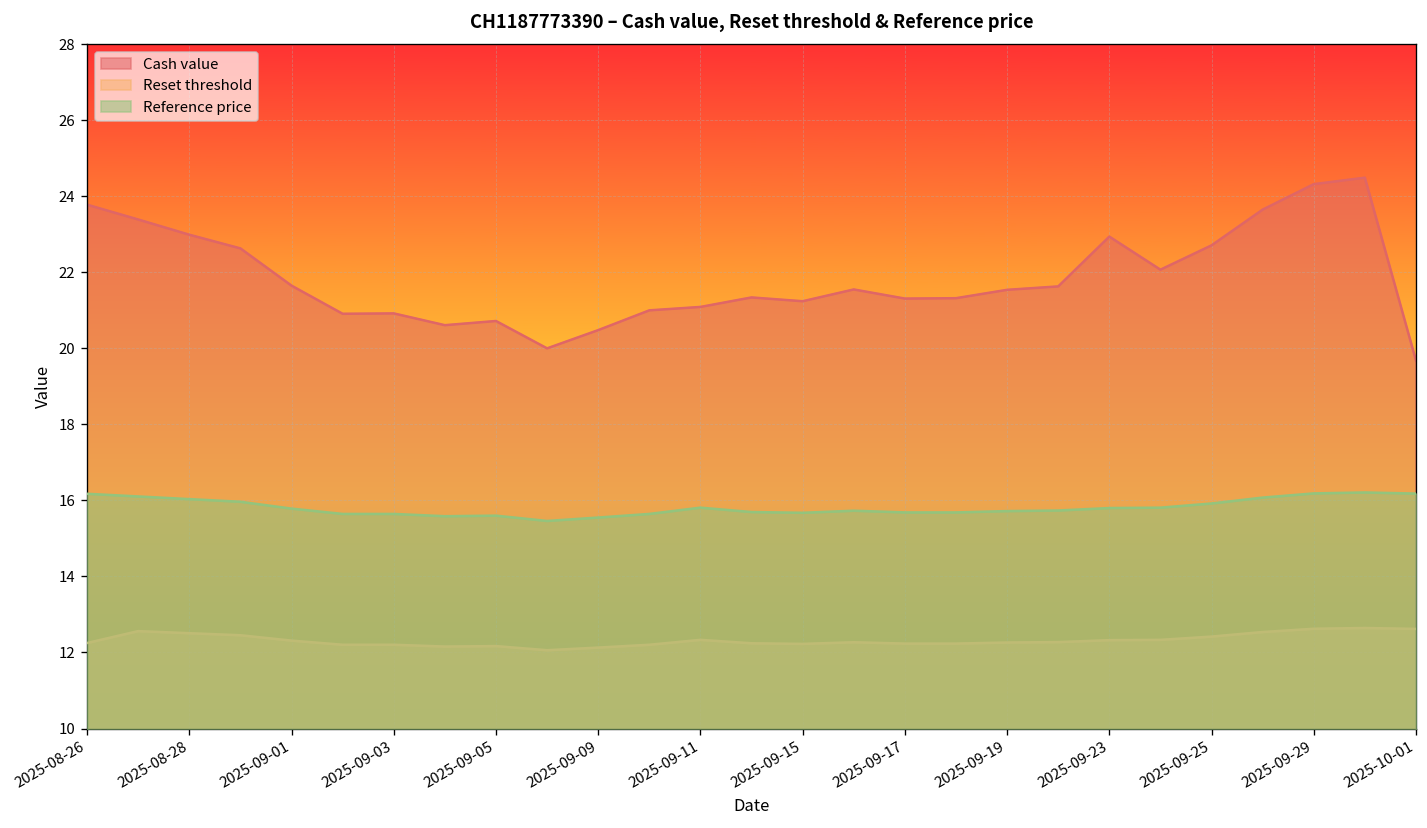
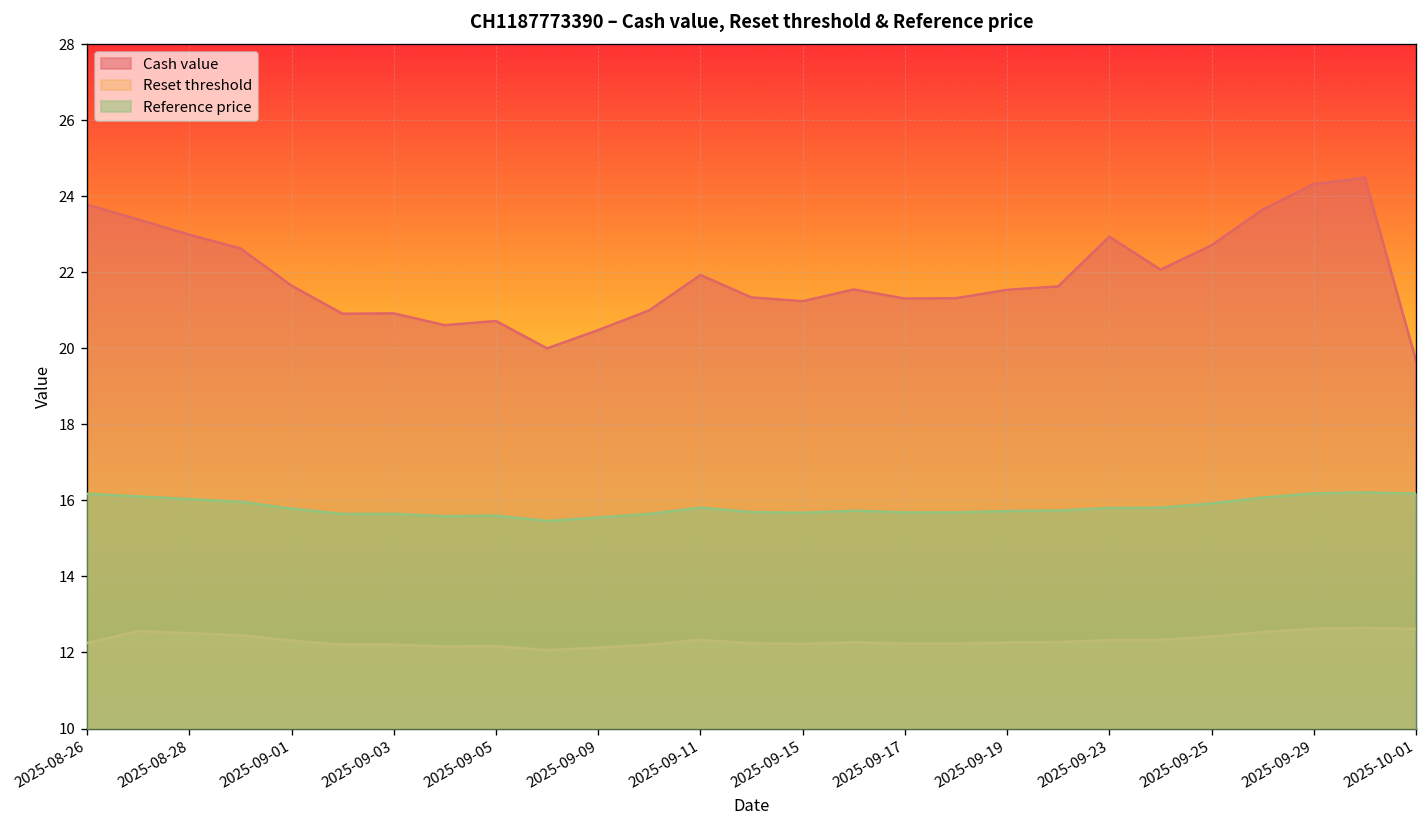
  {
    "Cash value": {
      "2025-08-26": 23.8,
      "2025-08-28": 23.0,
      "2025-09-01": 21.7,
      "2025-09-03": 20.9,
      "2025-09-05": 20.7,
      "2025-09-09": 20.5,
-     "2025-09-11": 21.1,
+     "2025-09-11": 21.9,
      "2025-09-15": 21.2,
      "2025-09-17": 21.3,
      "2025-09-19": 21.5,
      "2025-09-23": 22.9,
      "2025-09-25": 22.7,
      "2025-09-29": 24.3,
      "2025-10-01": 19.7
    },
    "Reset threshold": {
      "2025-08-26": 12.2,
      "2025-08-28": 12.5,
      "2025-09-01": 12.3,
      "2025-09-03": 12.2,
      "2025-09-05": 12.2,
      "2025-09-09": 12.1,
      "2025-09-11": 12.3,
      "2025-09-15": 12.2,
      "2025-09-17": 12.2,
      "2025-09-19": 12.3,
      "2025-09-23": 12.3,
      "2025-09-25": 12.4,
      "2025-09-29": 12.6,
      "2025-10-01": 12.6
    },
    "Reference price": {
      "2025-08-26": 16.2,
      "2025-08-28": 16.0,
      "2025-09-01": 15.8,
      "2025-09-03": 15.6,
      "2025-09-05": 15.6,
      "2025-09-09": 15.6,
      "2025-09-11": 15.8,
      "2025-09-15": 15.7,
      "2025-09-17": 15.7,
      "2025-09-19": 15.7,
      "2025-09-23": 15.8,
      "2025-09-25": 15.9,
      "2025-09-29": 16.2,
      "2025-10-01": 16.2
    }
  }
